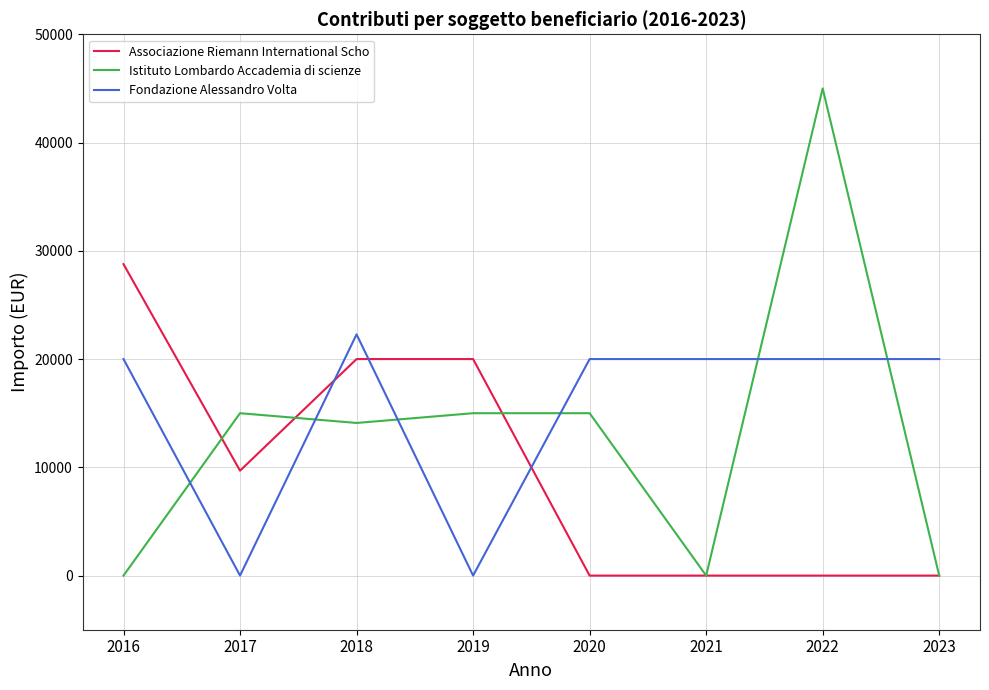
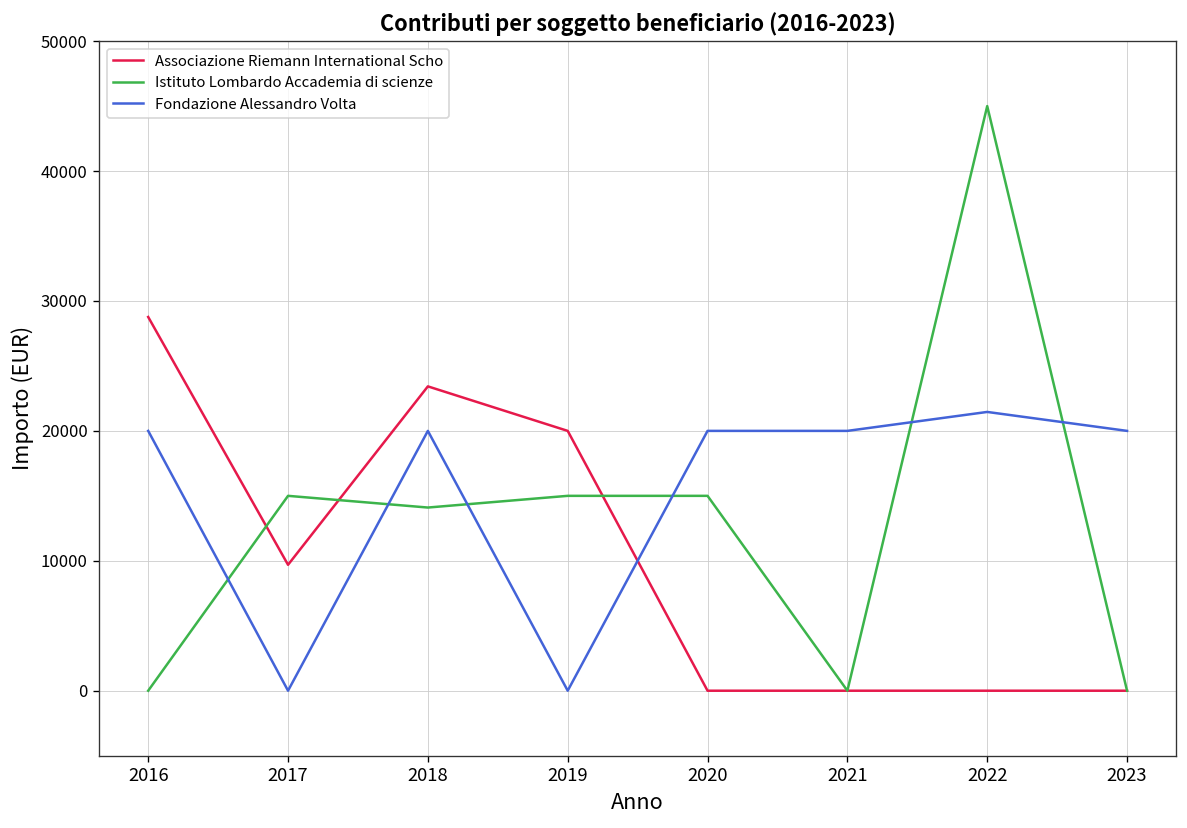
  {
    "Associazione Riemann International Scho": {
      "2016": 28800,
      "2017": 9700,
-     "2018": 20000,
+     "2018": 23400,
      "2019": 20000,
      "2020": 0,
      "2022": 0
    },
    "Istituto Lombardo Accademia di scienze": {
      "2016": 0,
      "2017": 15000,
      "2018": 14100,
      "2019": 15000,
      "2020": 15000,
      "2022": 45000
    },
    "Fondazione Alessandro Volta": {
      "2016": 20000,
      "2017": 0,
-     "2018": 22300,
+     "2018": 20000,
      "2019": 0,
      "2020": 20000,
      "2021": 20000,
-     "2022": 20000,
+     "2022": 21500,
      "2023": 20000
    }
  }
